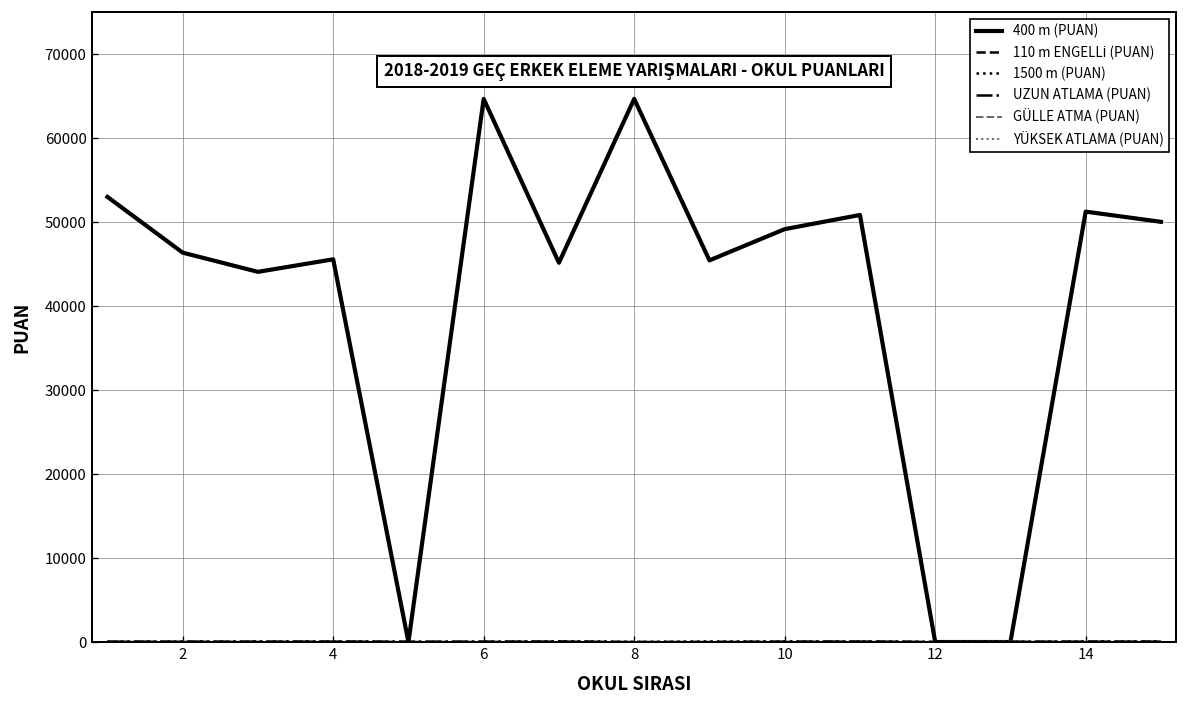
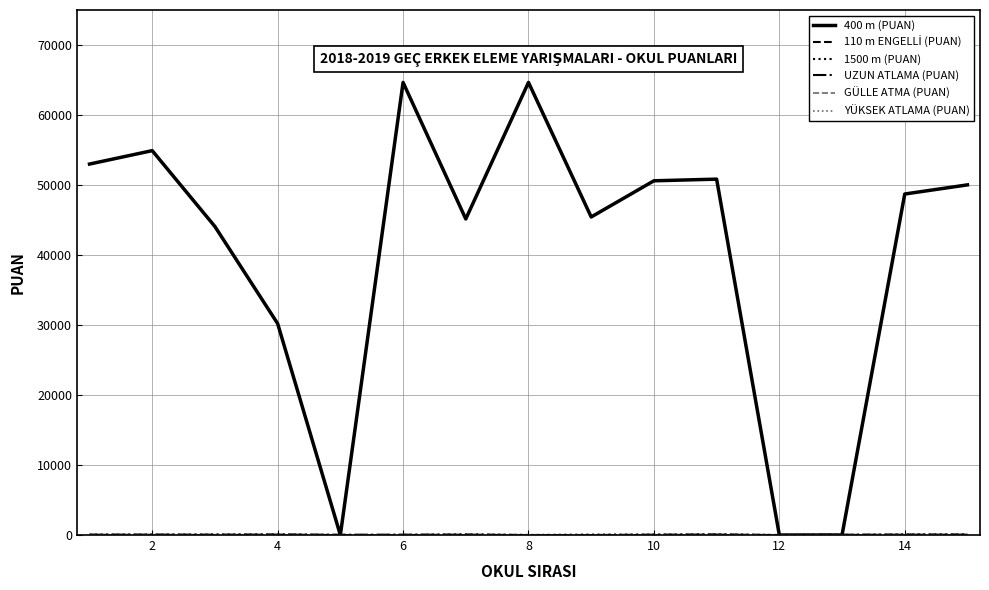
  {
    "400 m (PUAN)": {
-     "2": 46000,
-     "4": 46000,
-     "10": 49000,
-     "14": 51000
+     "2": 55000,
+     "4": 30000,
+     "10": 51000,
+     "14": 49000
    },
    "YÜKSEK ATLAMA (PUAN)": {
      "2": 0,
      "4": 0,
      "6": 0,
      "8": 0,
      "10": 0,
      "14": 0
    }
  }
